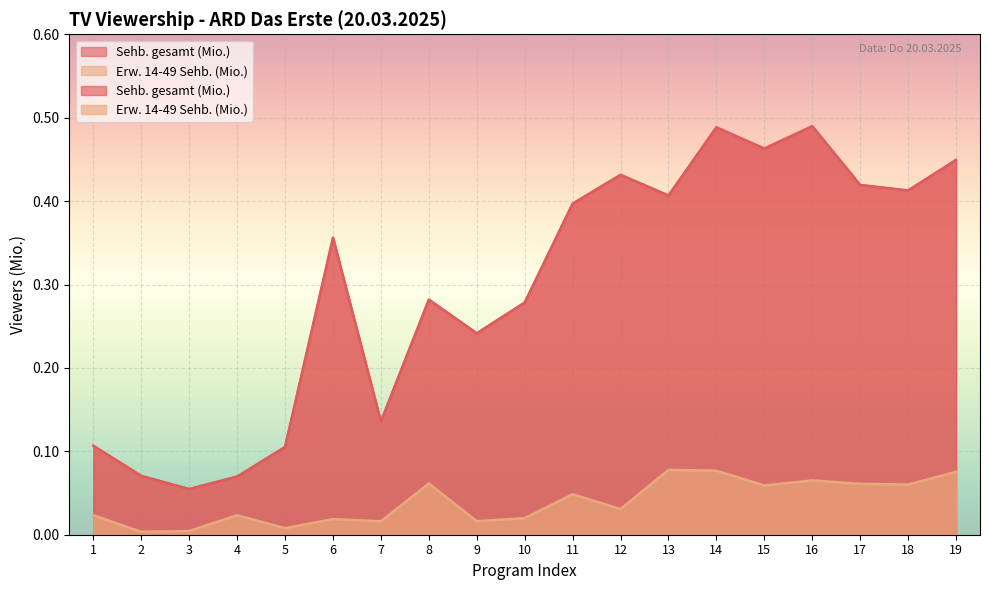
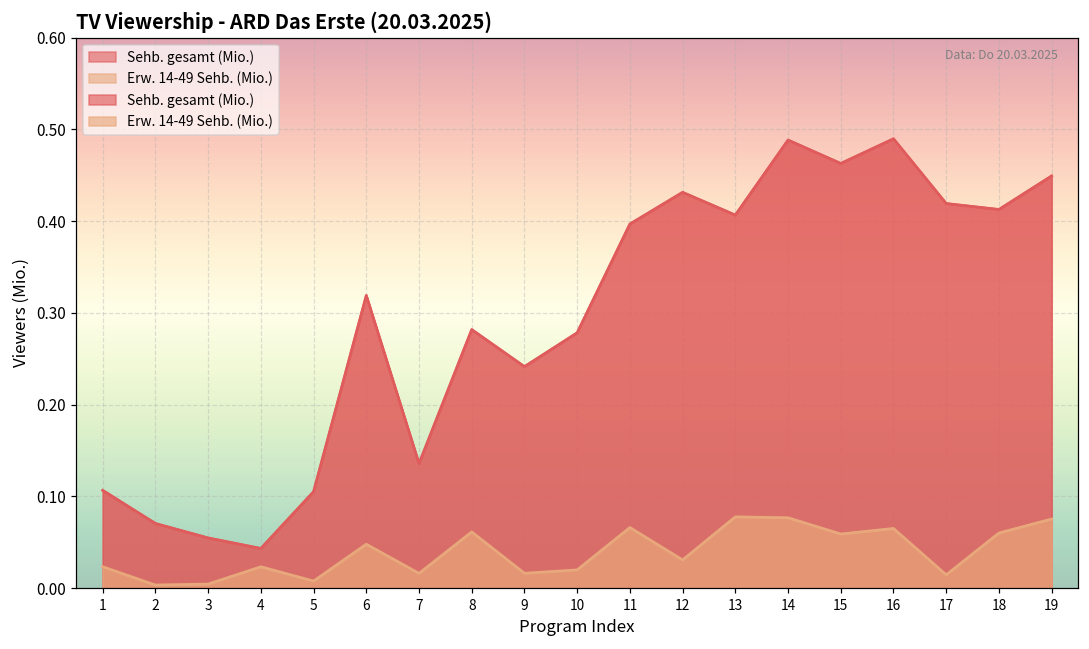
  {
    "Sehb. gesamt (Mio.)": {
      "1": 0.11,
      "2": 0.07,
      "3": 0.05,
-     "4": 0.07,
+     "4": 0.04,
      "5": 0.11,
-     "6": 0.36,
+     "6": 0.32,
      "7": 0.14,
      "8": 0.28,
      "9": 0.24,
      "10": 0.28,
      "11": 0.40,
      "12": 0.43,
      "13": 0.41,
      "14": 0.49,
      "15": 0.46,
      "16": 0.49,
      "17": 0.42,
      "18": 0.41,
      "19": 0.45
    },
    "Erw. 14-49 Sehb. (Mio.)": {
      "1": 0.02,
      "2": 0.00,
      "3": 0.00,
      "4": 0.02,
      "5": 0.01,
-     "6": 0.02,
+     "6": 0.05,
      "7": 0.02,
      "8": 0.06,
      "9": 0.02,
      "10": 0.02,
-     "11": 0.05,
+     "11": 0.07,
      "12": 0.03,
      "13": 0.08,
      "14": 0.08,
      "15": 0.06,
      "16": 0.07,
-     "17": 0.06,
+     "17": 0.01,
      "18": 0.06,
      "19": 0.08
    }
  }
